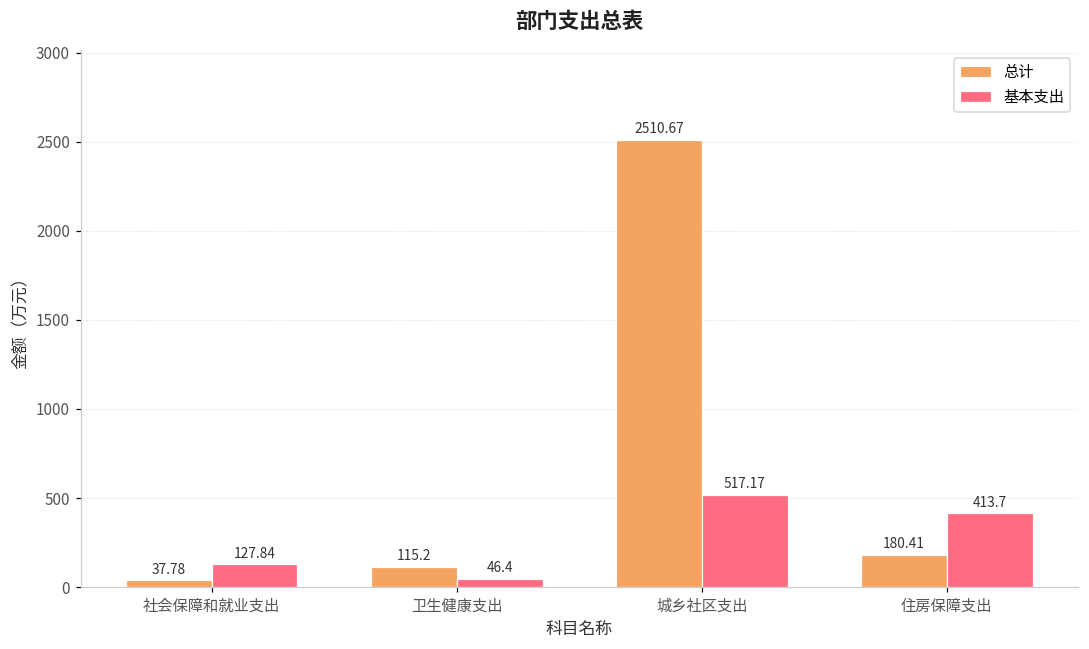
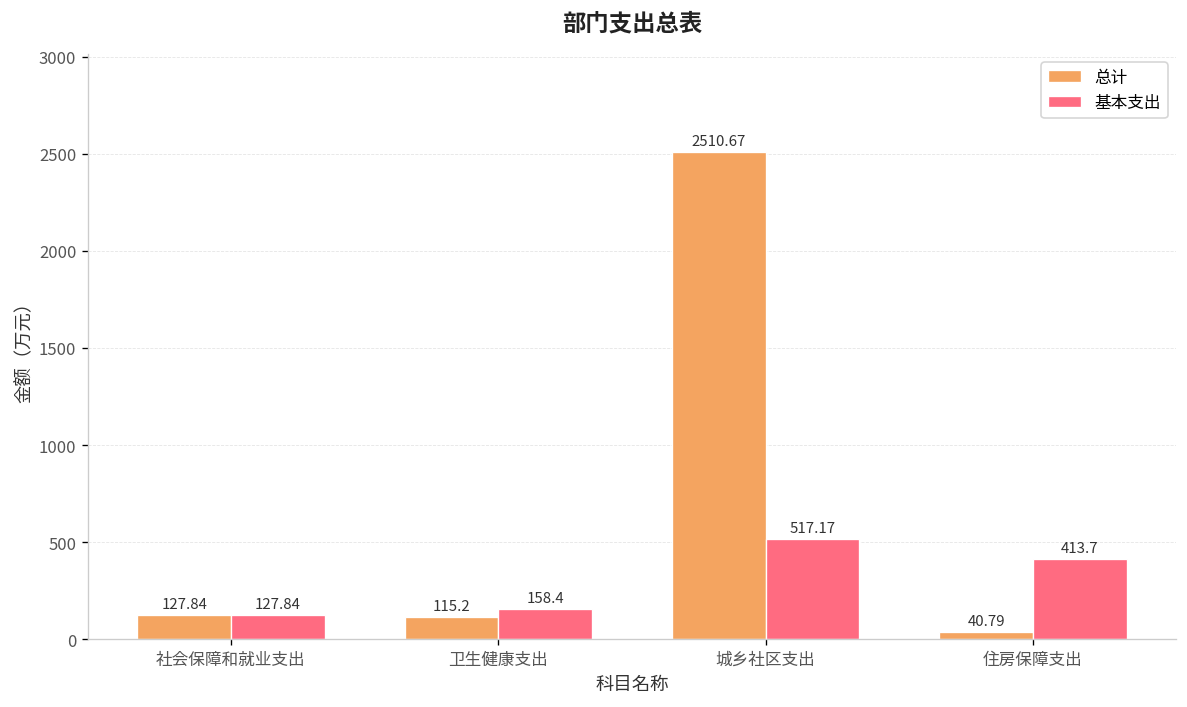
  {
    "总计": {
-     "社会保障和就业支出": 37.78,
+     "社会保障和就业支出": 127.84,
      "卫生健康支出": 115.2,
      "城乡社区支出": 2510.67,
-     "住房保障支出": 180.41
+     "住房保障支出": 40.79
    },
    "基本支出": {
      "社会保障和就业支出": 127.84,
-     "卫生健康支出": 46.4,
+     "卫生健康支出": 158.4,
      "城乡社区支出": 517.17,
      "住房保障支出": 413.7
    }
  }
